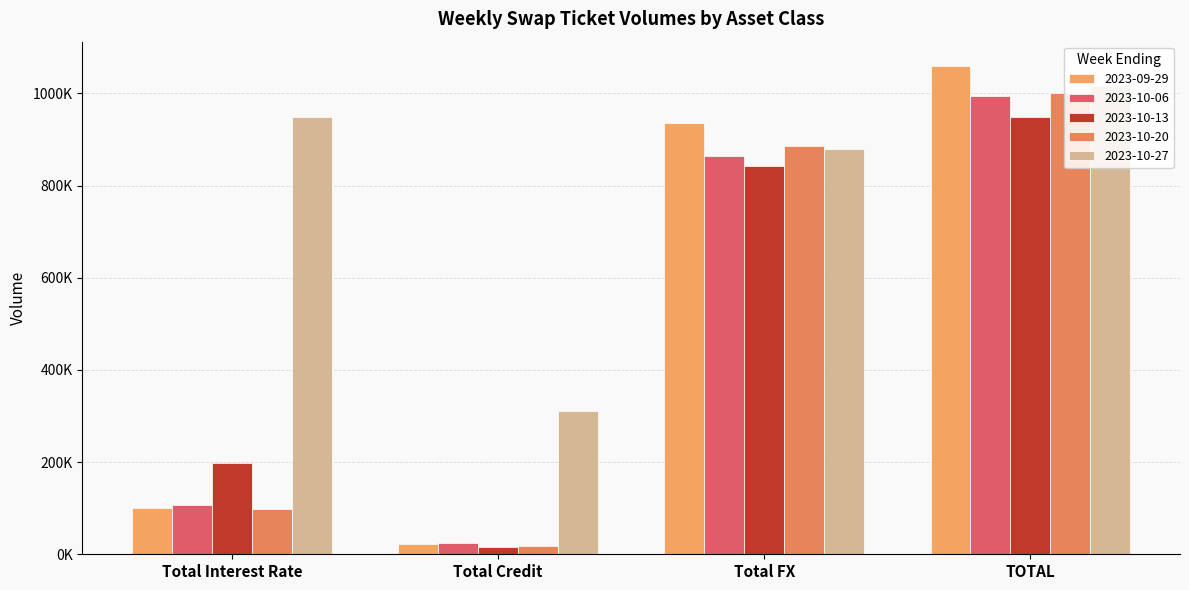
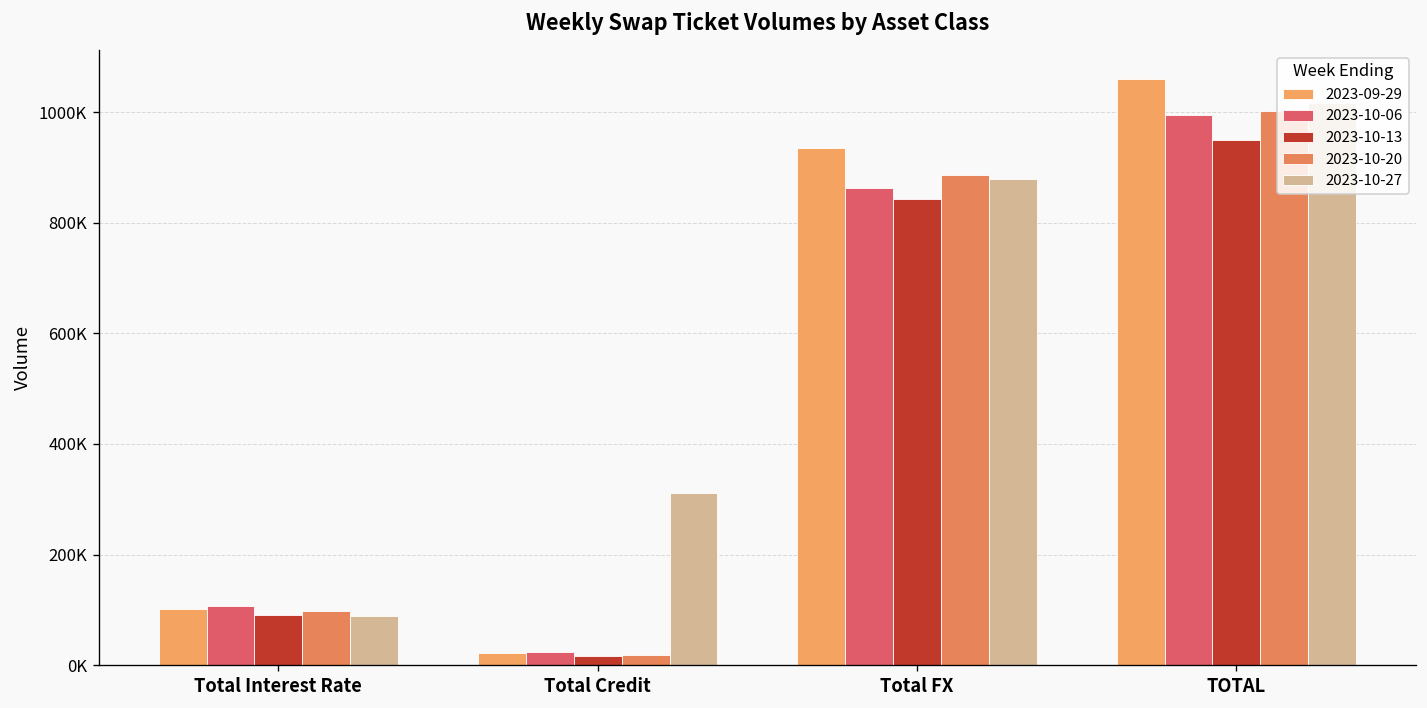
  {
    "2023-10-13": {
-     "Total Interest Rate": 200000,
+     "Total Interest Rate": 90000,
      "Total Credit": 20000,
      "Total FX": 840000,
      "TOTAL": 950000
    },
    "2023-10-27": {
-     "Total Interest Rate": 950000,
+     "Total Interest Rate": 90000,
      "Total Credit": 310000,
      "Total FX": 880000
    }
  }
